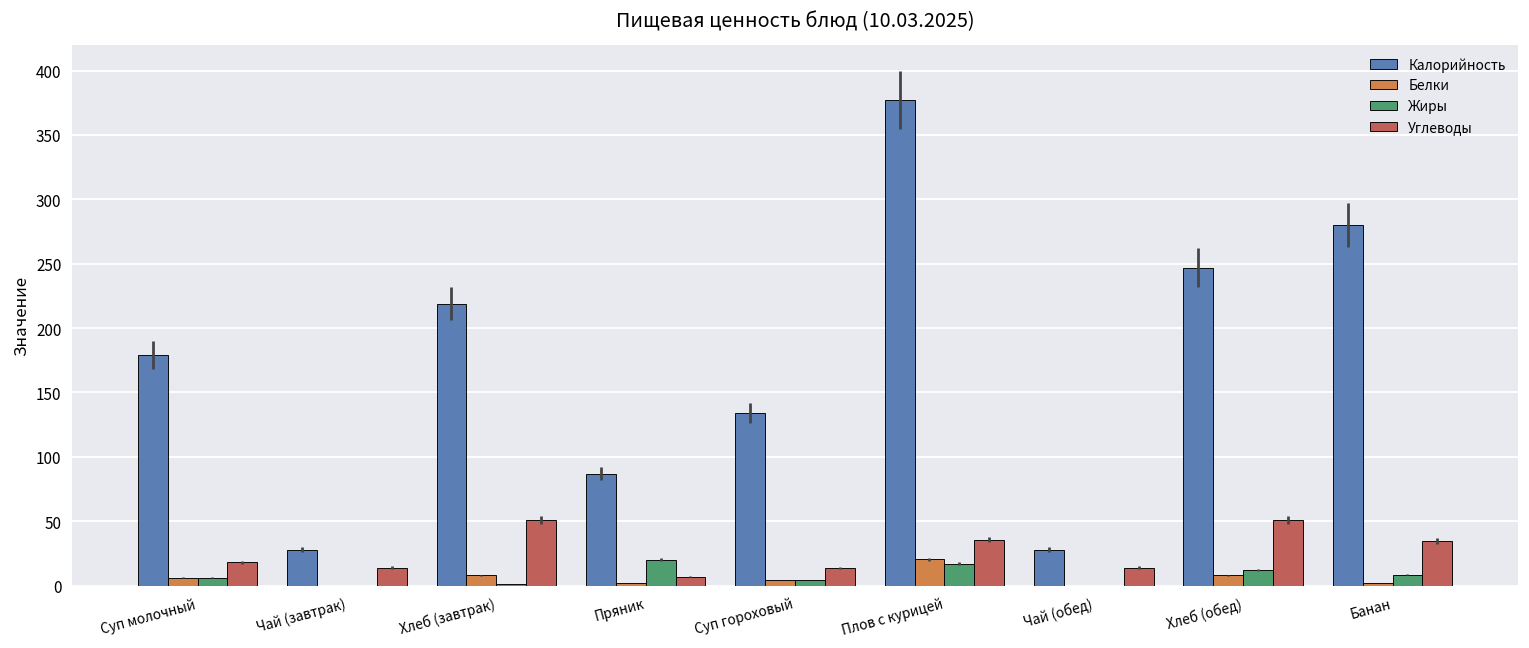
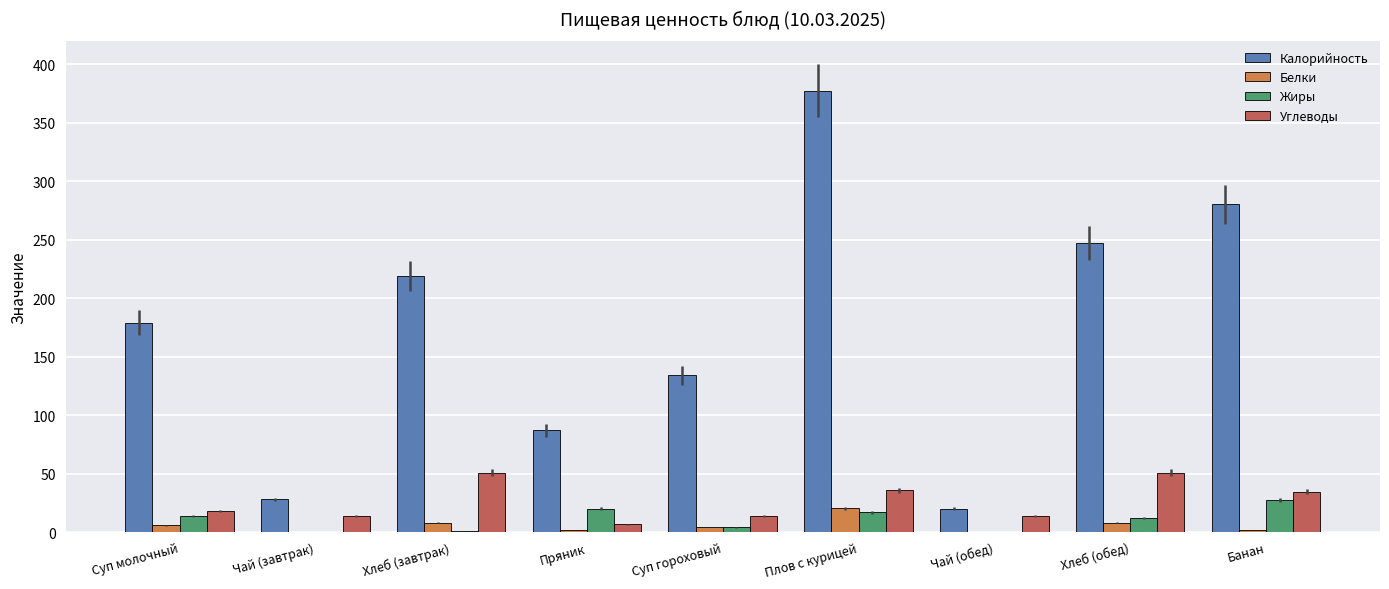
  {
    "Калорийность": {
      "Суп молочный": 179,
      "Чай (завтрак)": 28,
      "Хлеб (завтрак)": 219,
      "Пряник": 87,
      "Суп гороховый": 134,
      "Плов с курицей": 377,
-     "Чай (обед)": 28,
+     "Чай (обед)": 20,
      "Хлеб (обед)": 247,
      "Банан": 280
    },
    "Жиры": {
-     "Суп молочный": 6,
+     "Суп молочный": 14,
      "Чай (завтрак)": 0,
      "Пряник": 20,
      "Суп гороховый": 4,
      "Плов с курицей": 17,
      "Чай (обед)": 0,
      "Хлеб (обед)": 12,
-     "Банан": 9
+     "Банан": 28
    }
  }
